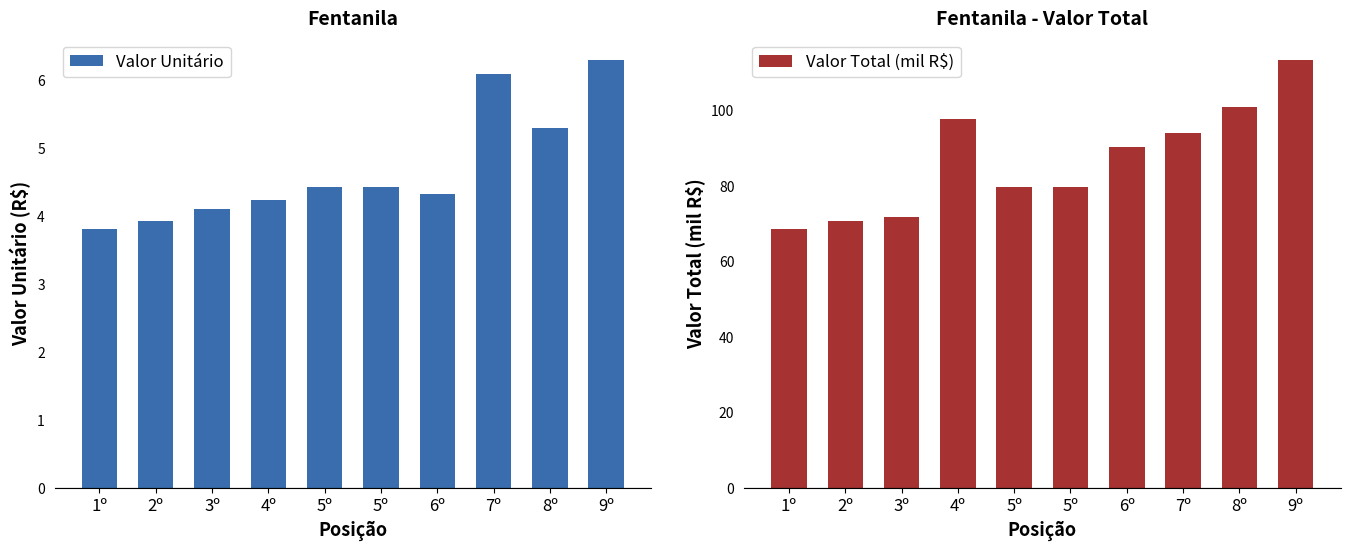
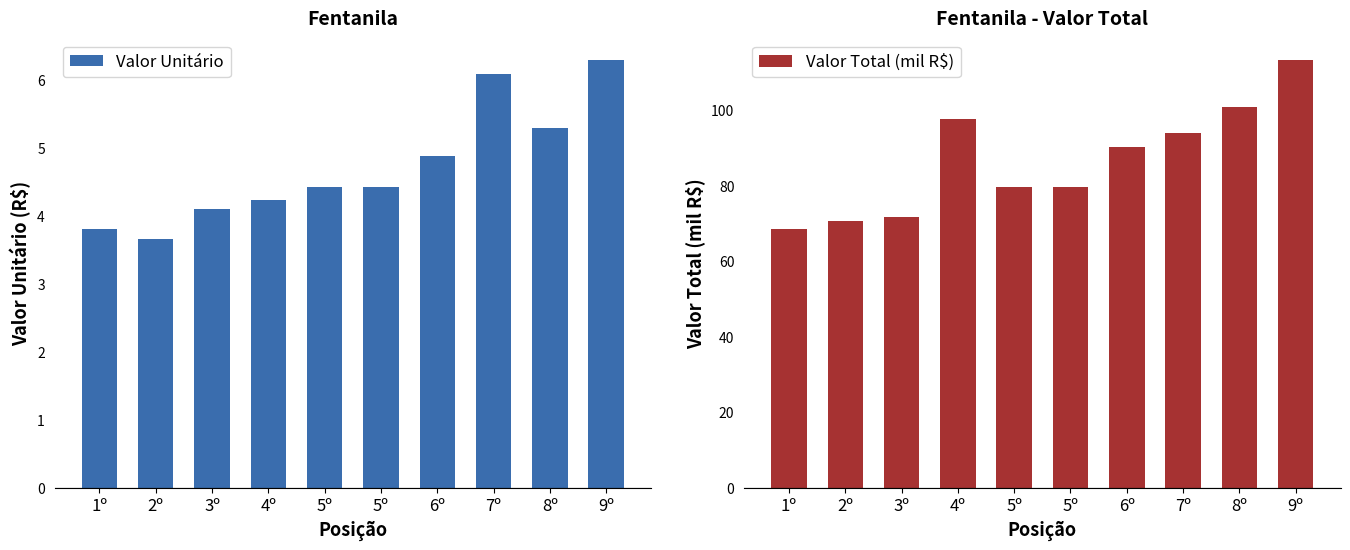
  {
    "Fentanila": {
      "1º": 3.8,
-     "2º": 3.9,
+     "2º": 3.7,
      "3º": 4.1,
      "4º": 4.2,
-     "6º": 4.3,
+     "6º": 4.9,
      "7º": 6.1,
      "8º": 5.3,
      "9º": 6.3
    },
    "Fentanila - Valor Total": {
      "1º": 68,
      "2º": 71,
      "3º": 72,
      "4º": 98,
      "6º": 90,
      "7º": 94,
      "8º": 101,
      "9º": 113
    }
  }
